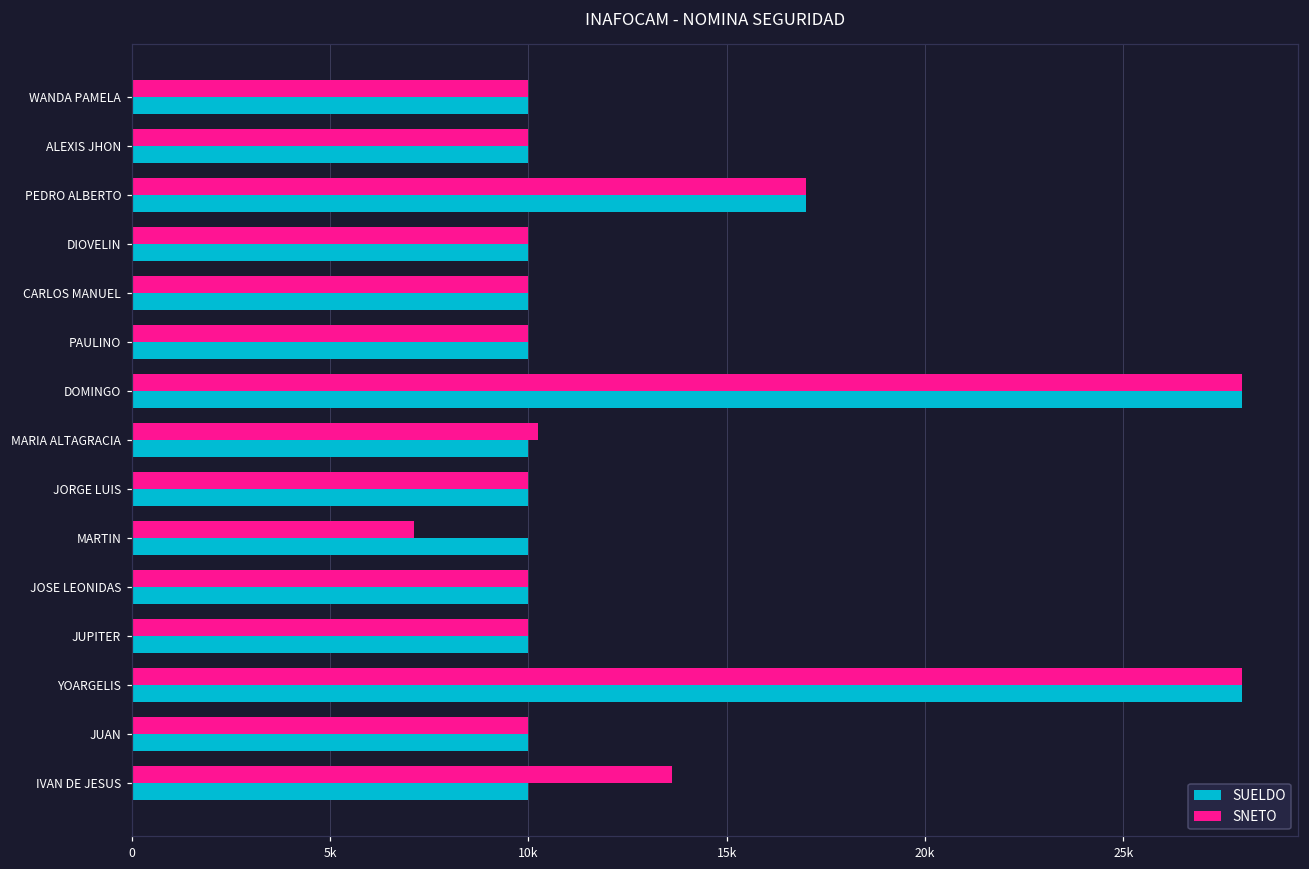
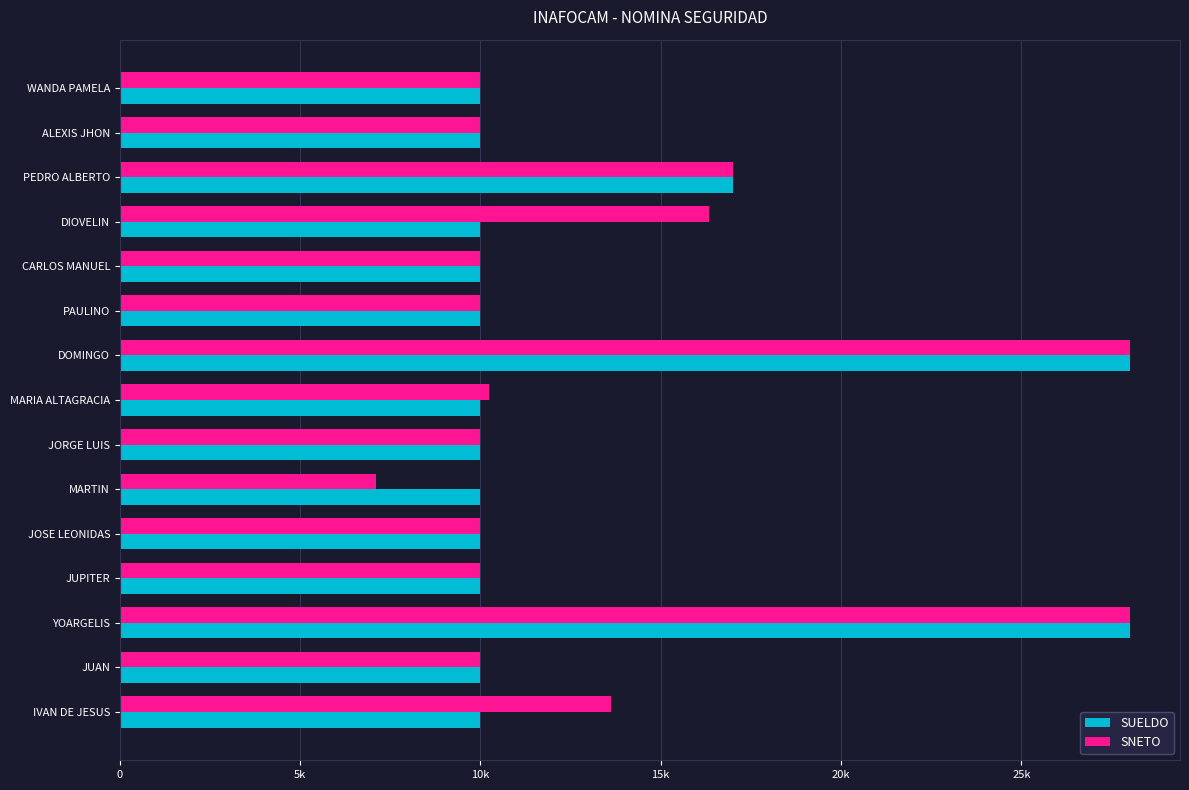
  {
    "SUELDO": {
      "WANDA PAMELA": 10000,
      "ALEXIS JHON": 10000,
      "PEDRO ALBERTO": 17000,
      "DIOVELIN": 10000,
      "CARLOS MANUEL": 10000,
      "PAULINO": 10000,
      "DOMINGO": 28000,
      "MARIA ALTAGRACIA": 10000,
      "JORGE LUIS": 10000,
      "MARTIN": 10000,
      "JOSE LEONIDAS": 10000,
      "JUPITER": 10000,
      "YOARGELIS": 28000,
      "JUAN": 10000,
      "IVAN DE JESUS": 10000
    },
    "SNETO": {
      "WANDA PAMELA": 10000,
      "ALEXIS JHON": 10000,
      "PEDRO ALBERTO": 17000,
-     "DIOVELIN": 10000,
+     "DIOVELIN": 16300,
      "CARLOS MANUEL": 10000,
      "PAULINO": 10000,
      "DOMINGO": 28000,
      "MARIA ALTAGRACIA": 10200,
      "JORGE LUIS": 10000,
      "MARTIN": 7100,
      "JOSE LEONIDAS": 10000,
      "JUPITER": 10000,
      "YOARGELIS": 28000,
      "JUAN": 10000,
      "IVAN DE JESUS": 13600
    }
  }
